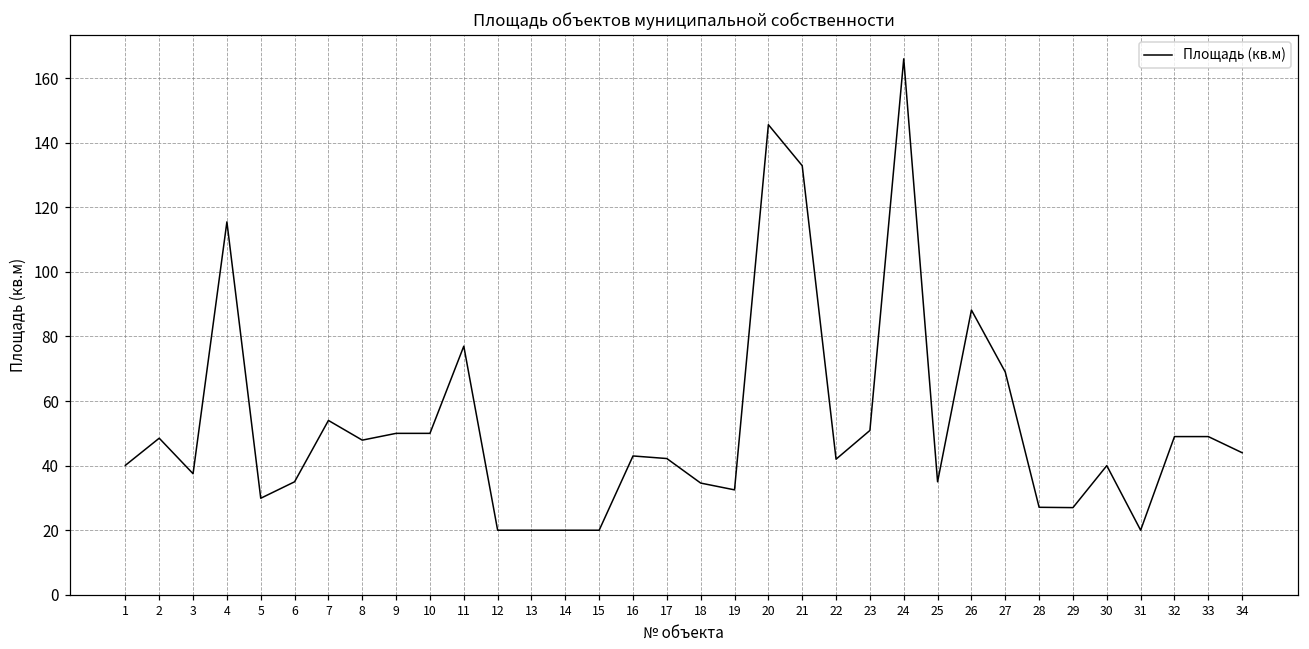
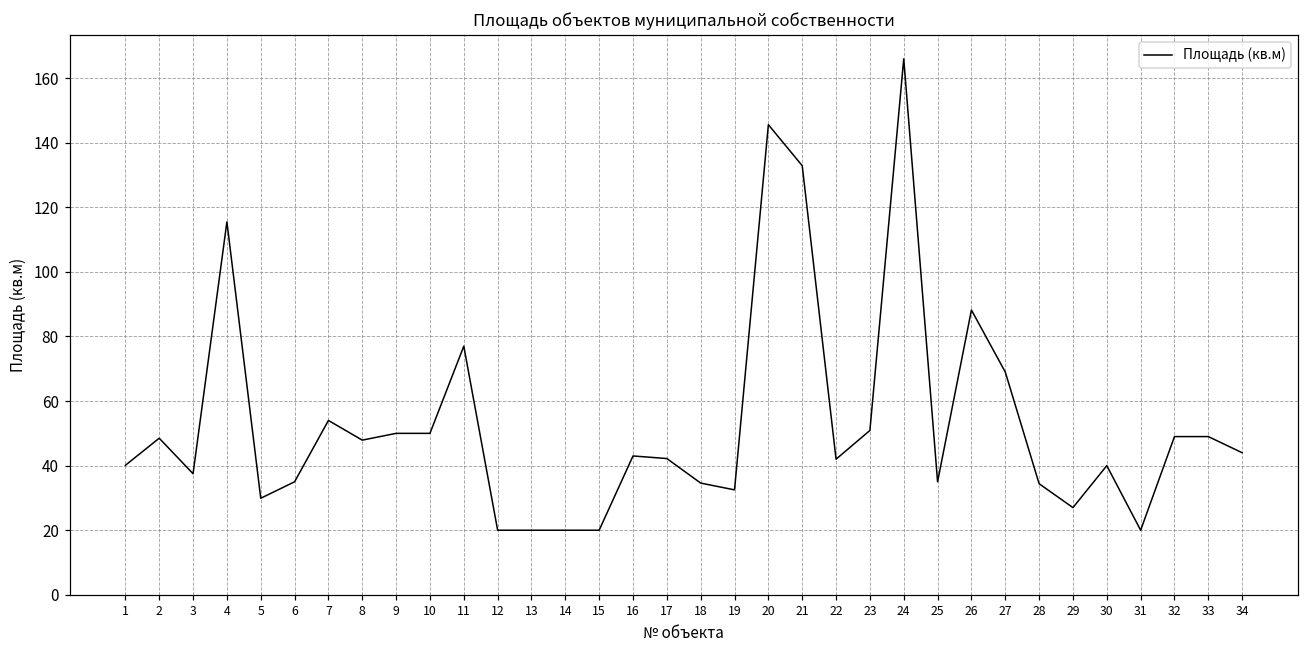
  {
    "1": 40,
    "2": 49,
    "3": 38,
    "4": 116,
    "5": 30,
    "6": 35,
    "7": 54,
    "8": 48,
    "9": 50,
    "10": 50,
    "11": 77,
    "12": 20,
    "13": 20,
    "14": 20,
    "15": 20,
    "16": 43,
    "17": 42,
    "18": 35,
    "19": 33,
    "20": 146,
    "21": 133,
    "22": 42,
    "23": 51,
    "24": 166,
    "25": 35,
    "26": 88,
    "27": 69,
-   "28": 27,
+   "28": 34,
    "29": 27,
    "30": 40,
    "31": 20,
    "32": 49,
    "33": 49,
    "34": 44
  }
